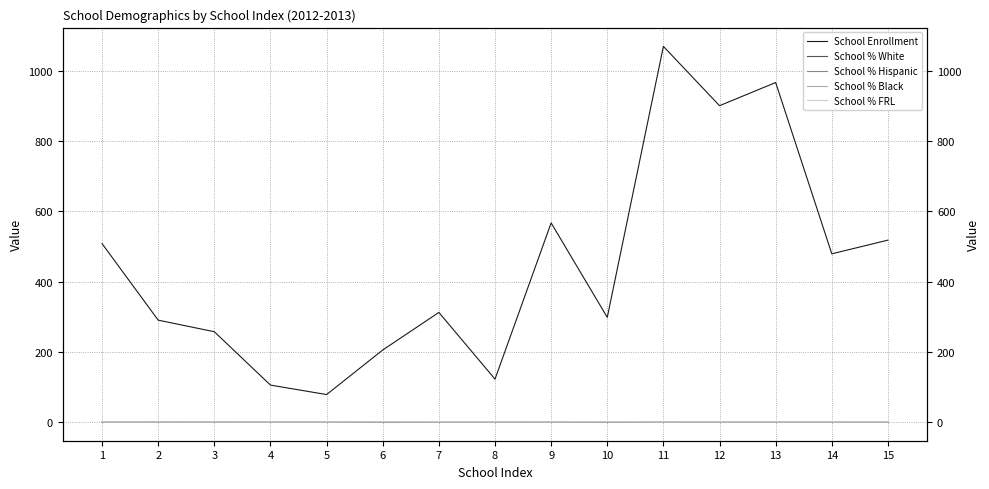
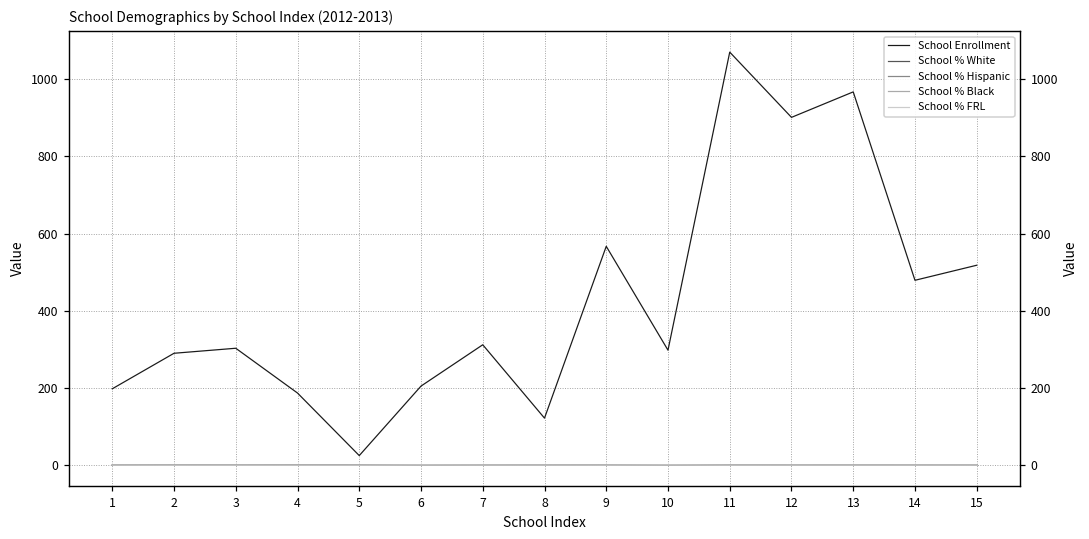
  {
    "School Enrollment": {
-     "1": 510,
+     "1": 200,
      "2": 290,
-     "3": 260,
-     "4": 110,
-     "5": 80,
+     "3": 300,
+     "4": 190,
+     "5": 30,
      "6": 210,
      "7": 310,
      "8": 120,
      "9": 570,
      "10": 300,
      "11": 1070,
      "12": 900,
      "13": 970,
      "14": 480,
      "15": 520
    },
    "School % FRL": {
      "1": 0,
      "2": 0,
      "3": 0,
      "4": 0,
      "5": 0,
      "6": 0,
      "7": 0,
      "8": 0,
      "9": 0,
      "10": 0,
      "11": 0,
      "12": 0,
      "13": 0,
      "14": 0,
      "15": 0
    }
  }
